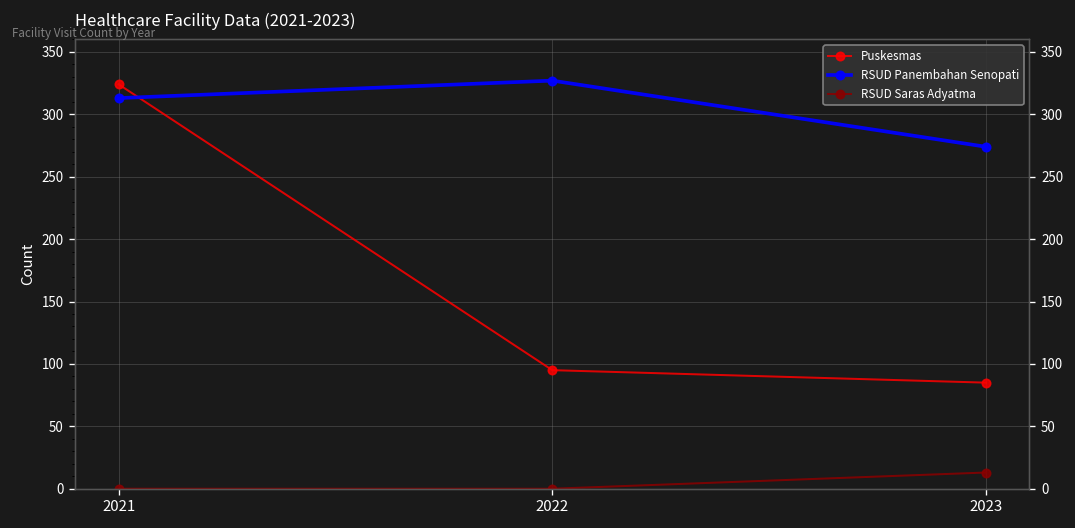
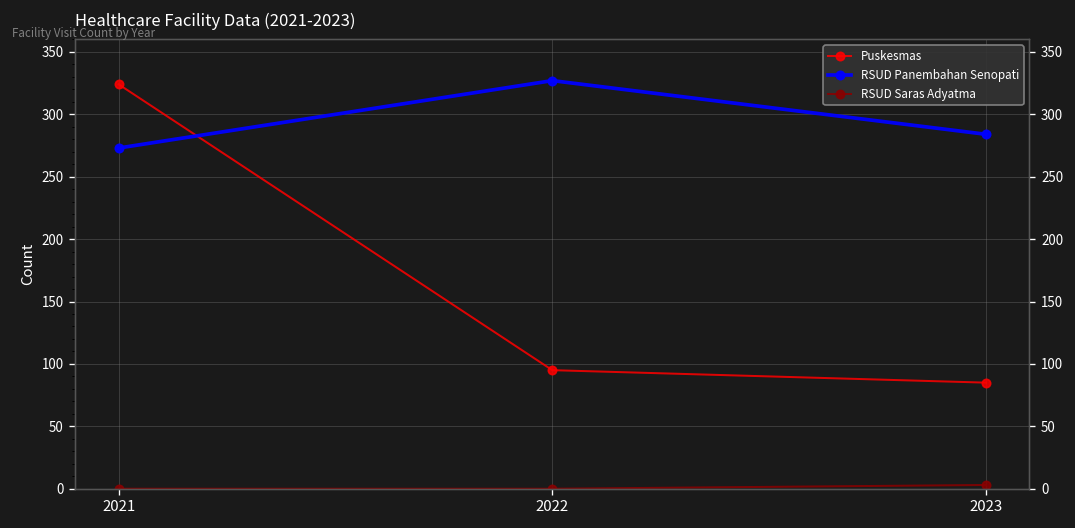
  {
    "Puskesmas": {
      "2021": 324,
      "2022": 95,
      "2023": 85
    },
    "RSUD Panembahan Senopati": {
-     "2021": 313,
+     "2021": 273,
      "2022": 327,
-     "2023": 274
+     "2023": 284
    },
    "RSUD Saras Adyatma": {
      "2021": 0,
      "2022": 0,
-     "2023": 13
+     "2023": 3
    }
  }
